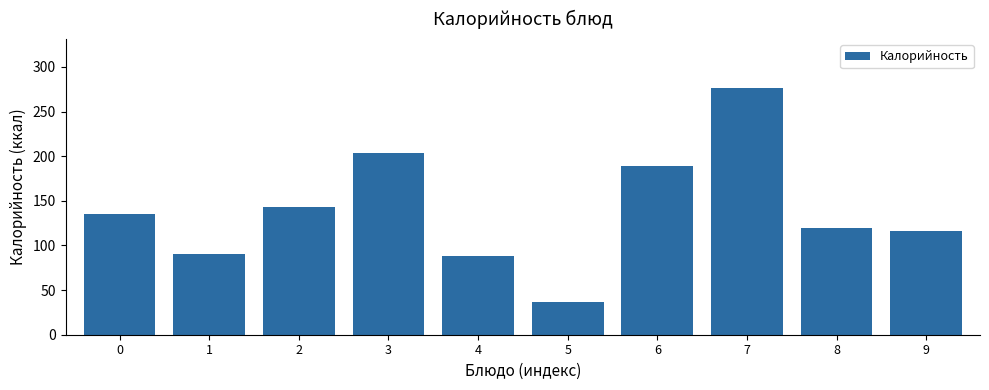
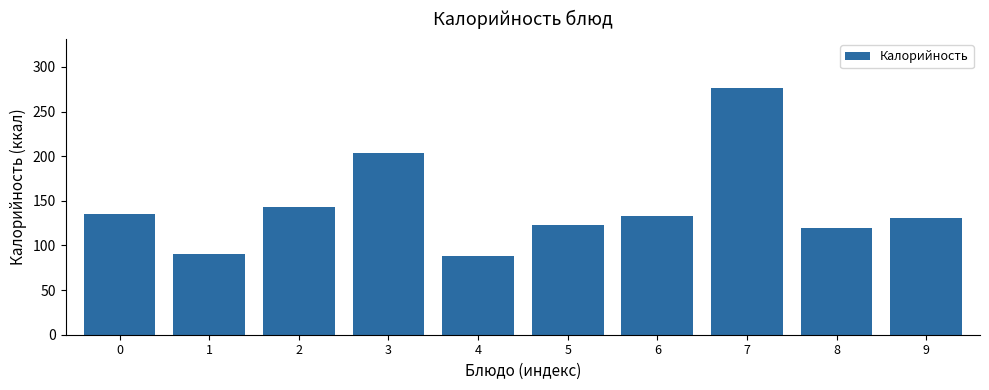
  {
    "0": 140,
    "1": 90,
    "2": 140,
    "3": 200,
    "4": 90,
-   "5": 40,
-   "6": 190,
+   "5": 120,
+   "6": 130,
    "7": 280,
    "8": 120,
-   "9": 120
+   "9": 130
  }
